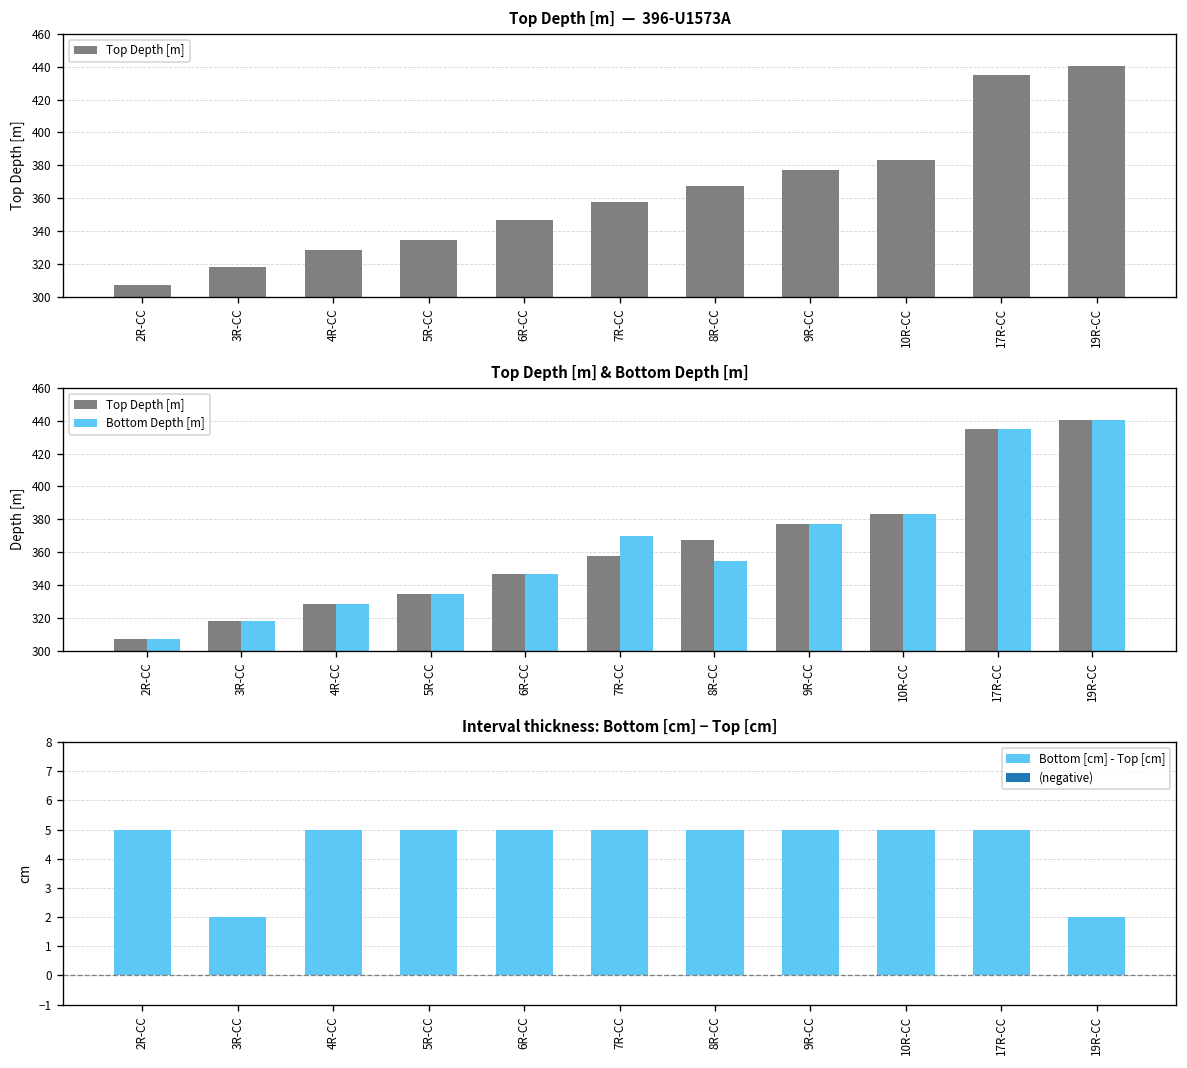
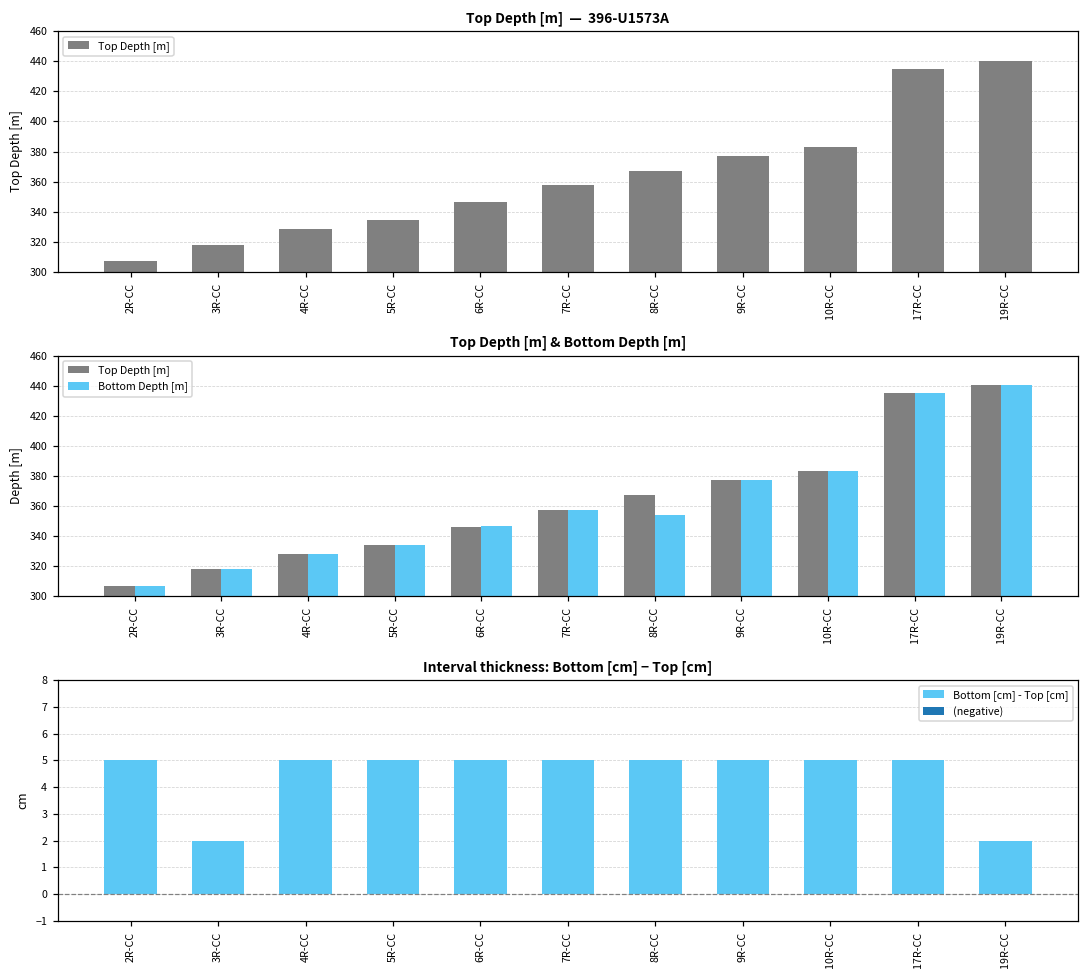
  {
    "Top Depth [m] — 396-U1573A": {
      "2R-CC": 307,
      "3R-CC": 318,
      "4R-CC": 328,
      "5R-CC": 334,
      "6R-CC": 346,
      "7R-CC": 358,
      "8R-CC": 367,
      "9R-CC": 377,
      "10R-CC": 383,
      "17R-CC": 435,
      "19R-CC": 440
    },
    "Top Depth [m] & Bottom Depth [m]": {
      "Top Depth [m]": {
        "2R-CC": 307,
        "3R-CC": 318,
        "4R-CC": 328,
        "5R-CC": 334,
        "6R-CC": 346,
        "7R-CC": 358,
        "8R-CC": 367,
        "9R-CC": 377,
        "10R-CC": 383,
        "17R-CC": 435,
        "19R-CC": 440
      },
      "Bottom Depth [m]": {
        "2R-CC": 307,
        "3R-CC": 318,
        "4R-CC": 328,
        "5R-CC": 334,
        "6R-CC": 346,
-       "7R-CC": 370,
+       "7R-CC": 358,
        "8R-CC": 354,
        "9R-CC": 377,
        "10R-CC": 383,
        "17R-CC": 435,
        "19R-CC": 440
      }
    },
    "Interval thickness: Bottom [cm] − Top [cm]": {
      "2R-CC": 5.0,
      "3R-CC": 2.0,
      "4R-CC": 5.0,
      "5R-CC": 5.0,
      "6R-CC": 5.0,
      "7R-CC": 5.0,
      "8R-CC": 5.0,
      "9R-CC": 5.0,
      "10R-CC": 5.0,
      "17R-CC": 5.0,
      "19R-CC": 2.0
    }
  }
